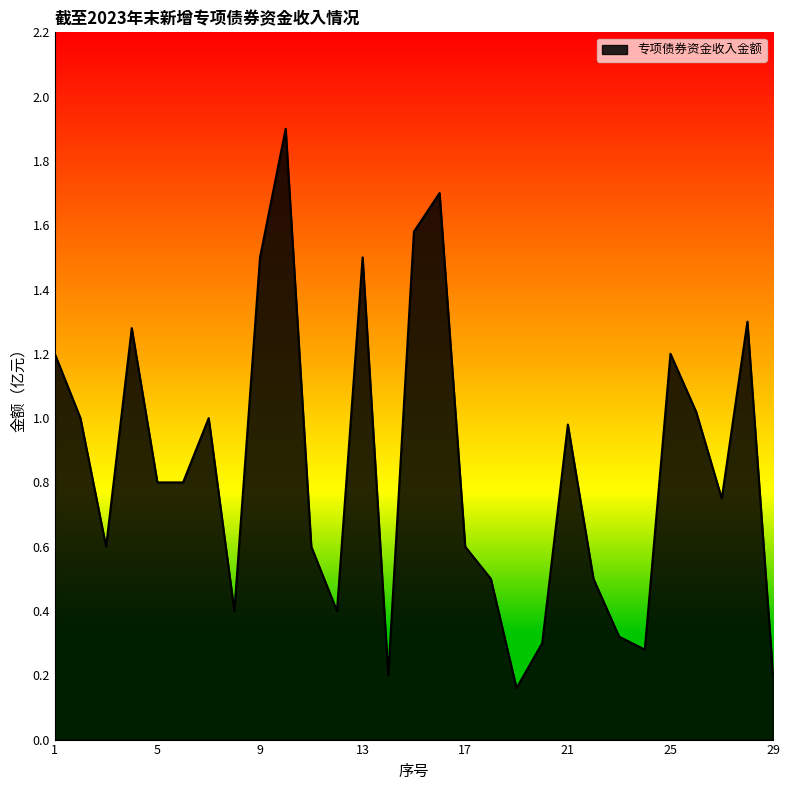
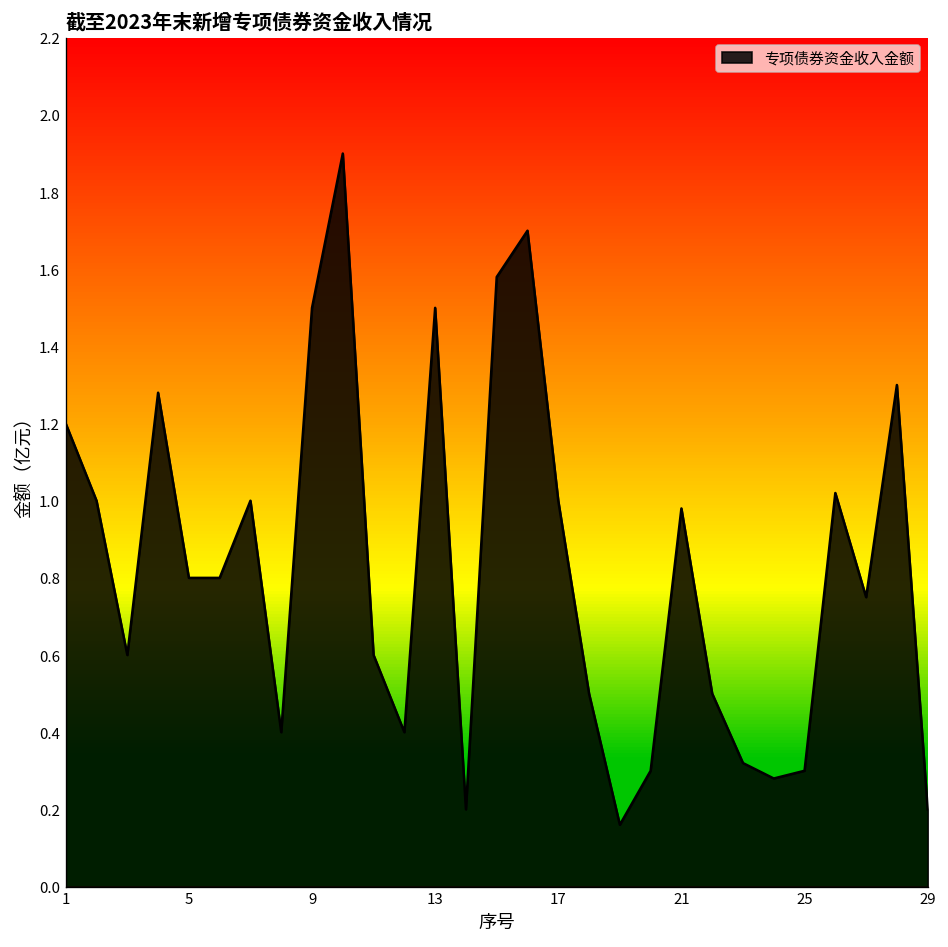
  {
    "1": 1.2,
    "5": 0.8,
    "9": 1.5,
    "13": 1.5,
-   "17": 0.6,
+   "17": 1.0,
    "21": 0.98,
-   "25": 1.2,
+   "25": 0.3,
    "29": 0.2
  }
